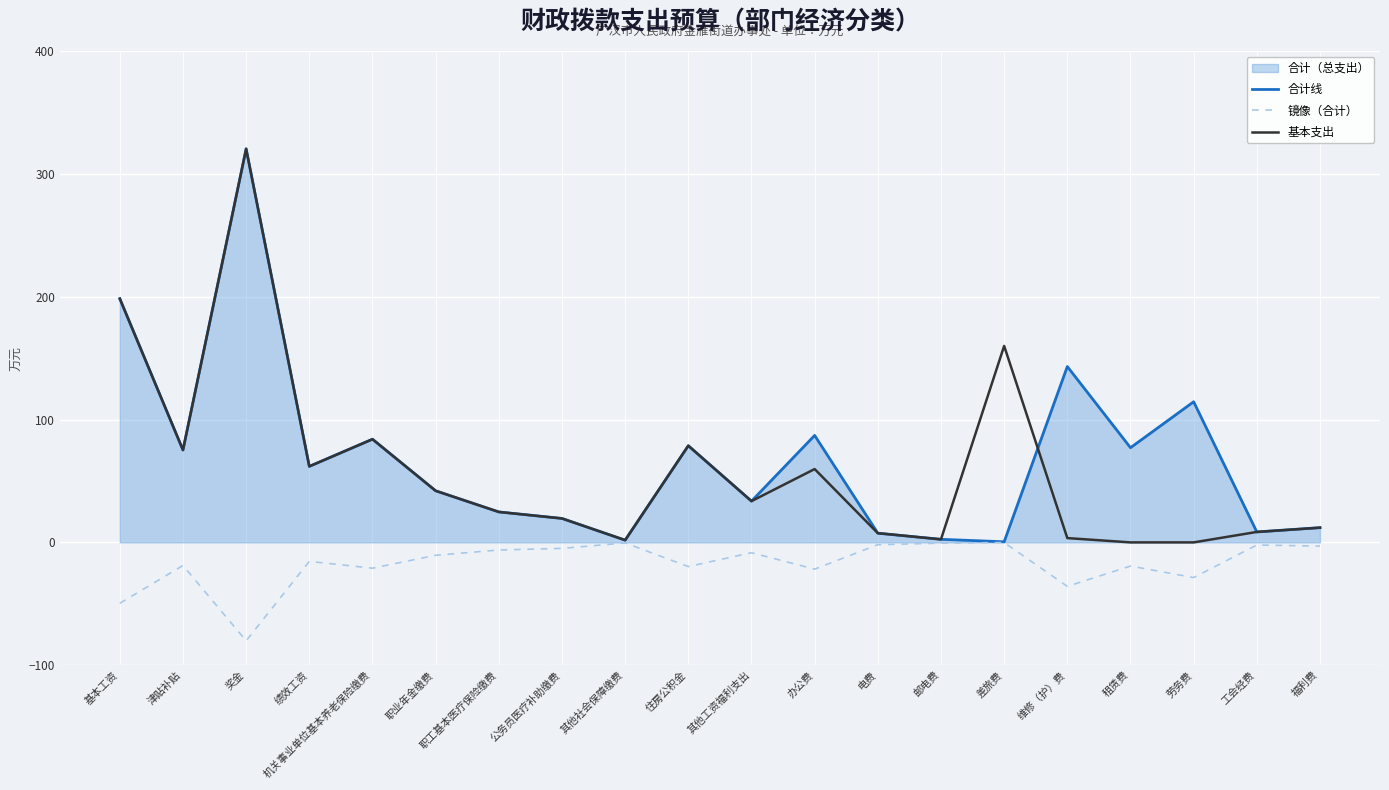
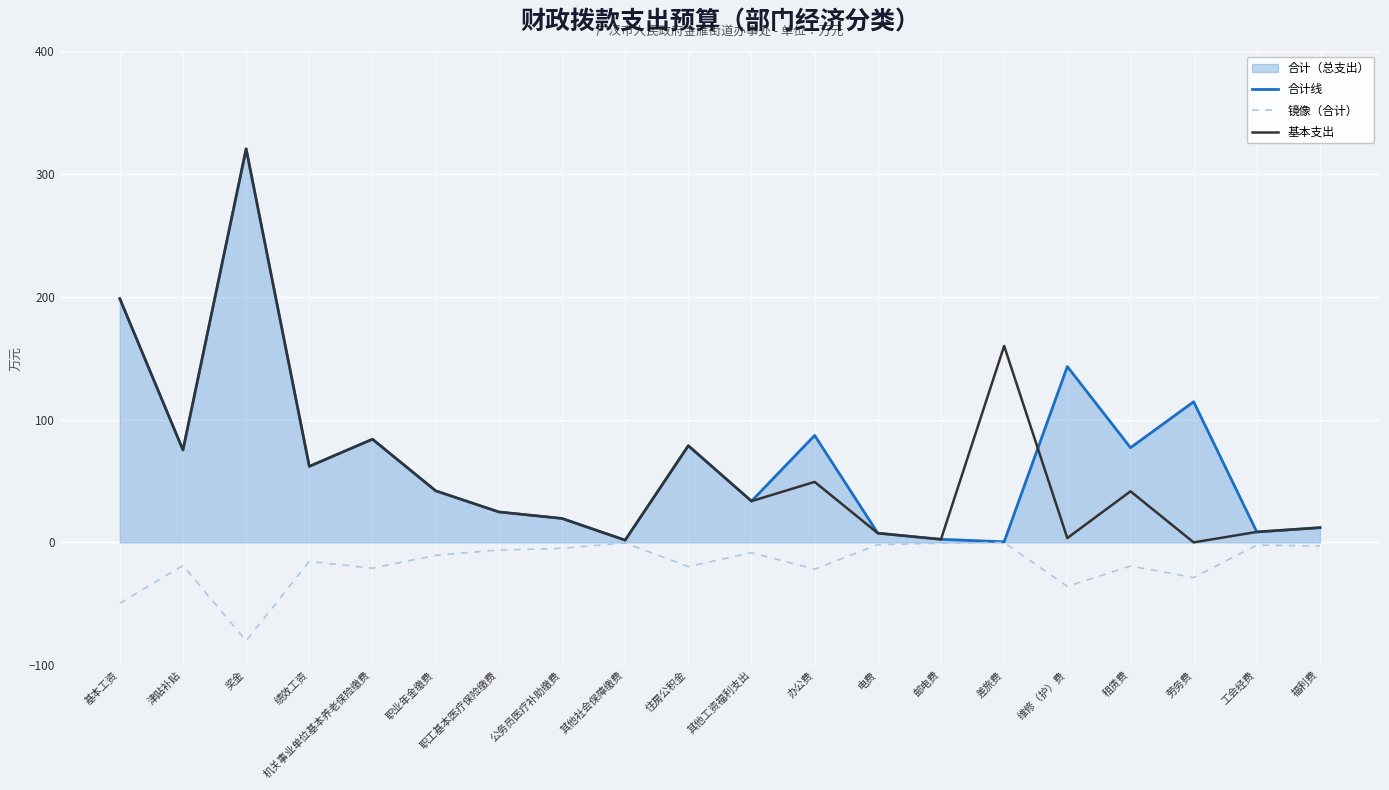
  {
    "基本支出": {
-     "办公费": 60,
+     "办公费": 49,
      "差旅费": 160,
      "维修（护）费": 4,
-     "租赁费": 0,
+     "租赁费": 42,
      "劳务费": 0
    }
  }
